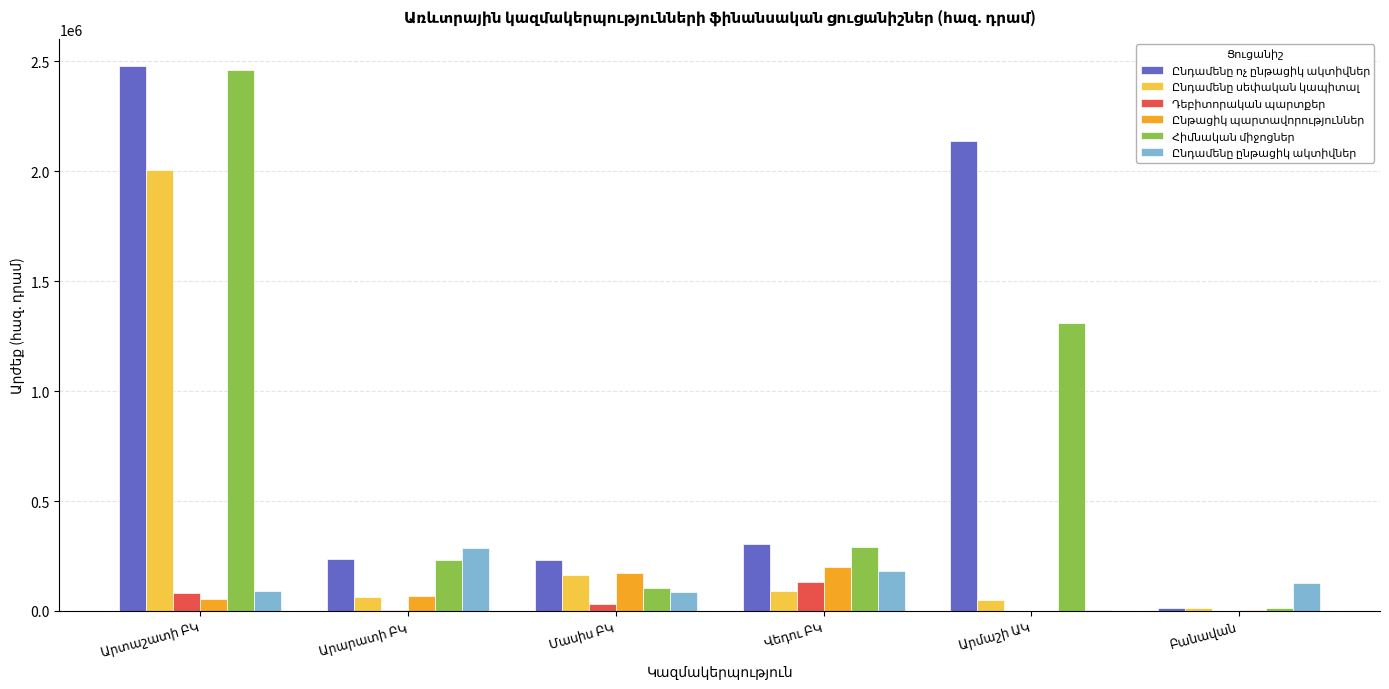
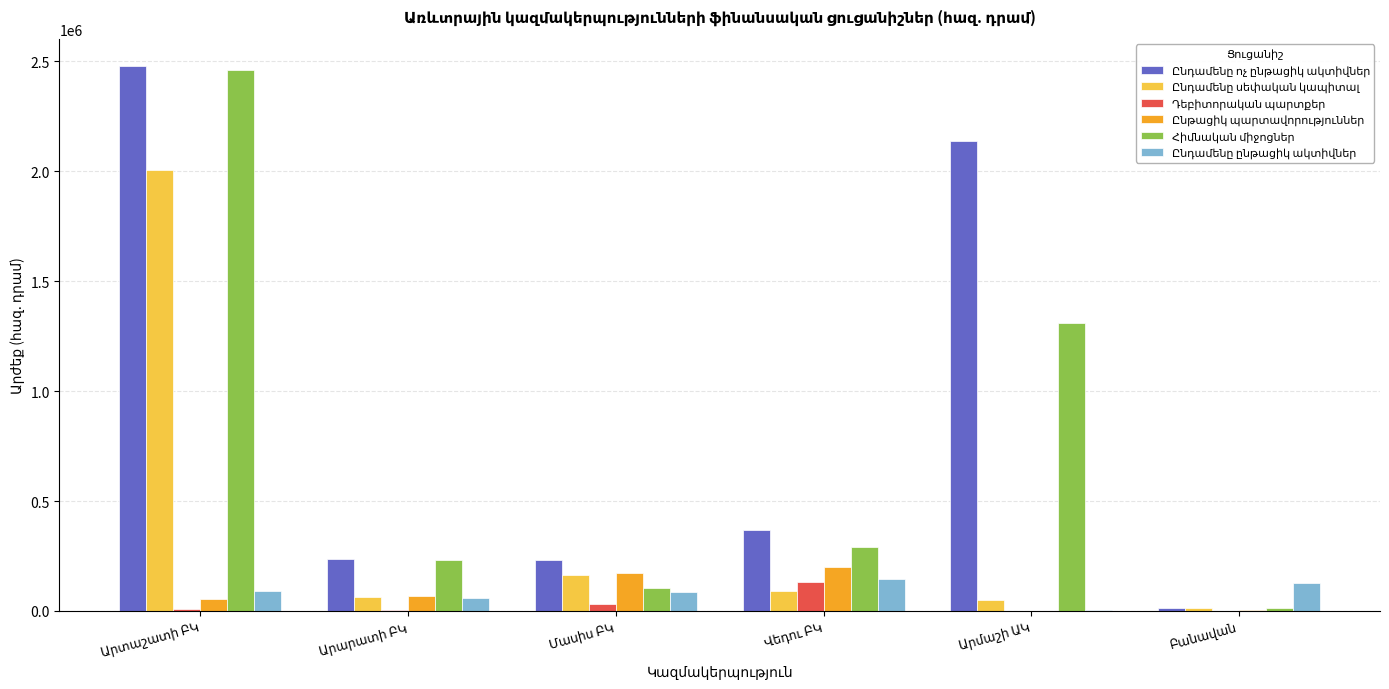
  {
    "Ընդամենը ոչ ընթացիկ ակտիվներ": {
      "Արտաշատի ԲԿ": 2480000,
      "Արարատի ԲԿ": 240000,
      "Մասիս ԲԿ": 230000,
-     "Վեդու ԲԿ": 300000,
+     "Վեդու ԲԿ": 370000,
      "Արմաշի ԱԿ": 2140000,
      "Բանավան": 10000
    },
    "Դեբիտորական պարտքեր": {
-     "Արտաշատի ԲԿ": 80000,
+     "Արտաշատի ԲԿ": 10000,
      "Մասիս ԲԿ": 30000,
      "Վեդու ԲԿ": 130000,
      "Արմաշի ԱԿ": 0
    },
    "Հիմնական միջոցներ": {
      "Արտաշատի ԲԿ": 2460000,
      "Արարատի ԲԿ": 230000,
      "Մասիս ԲԿ": 110000,
      "Վեդու ԲԿ": 290000,
      "Արմաշի ԱԿ": 1310000,
      "Բանավան": 10000
    },
    "Ընդամենը ընթացիկ ակտիվներ": {
      "Արտաշատի ԲԿ": 90000,
-     "Արարատի ԲԿ": 290000,
+     "Արարատի ԲԿ": 60000,
      "Մասիս ԲԿ": 90000,
-     "Վեդու ԲԿ": 180000,
+     "Վեդու ԲԿ": 150000,
      "Բանավան": 130000
    }
  }
